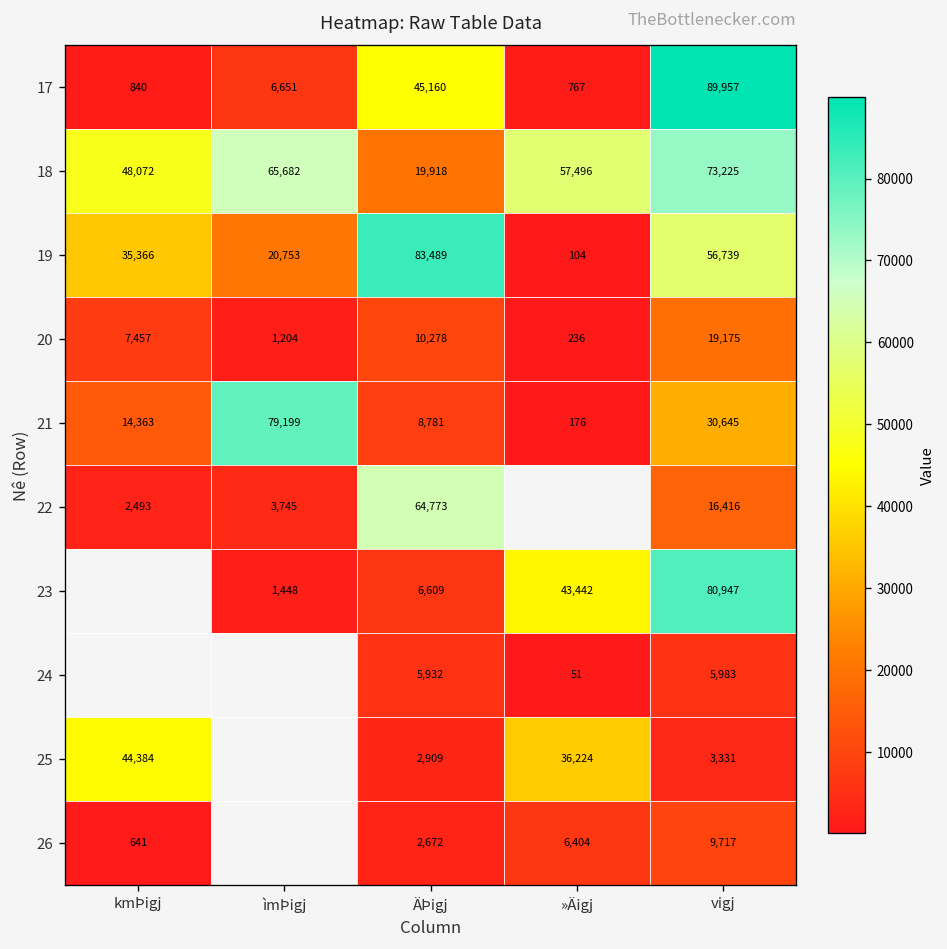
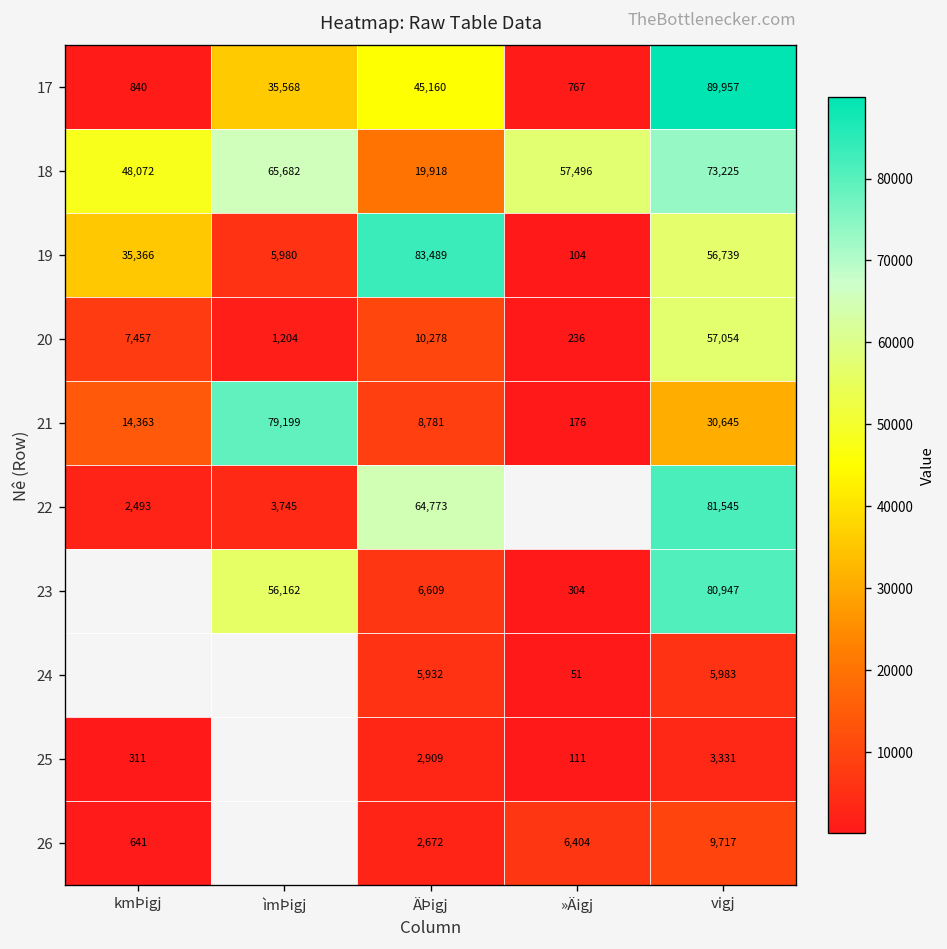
  {
    "17": {
      "kmÞigj": "840",
-     "ìmÞigj": "6,651",
+     "ìmÞigj": "35,568",
      "ÄÞigj": "45,160",
      "»Äigj": "767",
      "vigj": "89,957"
    },
    "18": {
      "kmÞigj": "48,072",
      "ìmÞigj": "65,682",
      "ÄÞigj": "19,918",
      "»Äigj": "57,496",
      "vigj": "73,225"
    },
    "19": {
      "kmÞigj": "35,366",
-     "ìmÞigj": "20,753",
+     "ìmÞigj": "5,980",
      "ÄÞigj": "83,489",
      "»Äigj": "104",
      "vigj": "56,739"
    },
    "20": {
      "kmÞigj": "7,457",
      "ìmÞigj": "1,204",
      "ÄÞigj": "10,278",
      "»Äigj": "236",
-     "vigj": "19,175"
+     "vigj": "57,054"
    },
    "21": {
      "kmÞigj": "14,363",
      "ìmÞigj": "79,199",
      "ÄÞigj": "8,781",
      "»Äigj": "176",
      "vigj": "30,645"
    },
    "22": {
      "kmÞigj": "2,493",
      "ìmÞigj": "3,745",
      "ÄÞigj": "64,773",
-     "vigj": "16,416"
+     "vigj": "81,545"
    },
    "23": {
-     "ìmÞigj": "1,448",
+     "ìmÞigj": "56,162",
      "ÄÞigj": "6,609",
-     "»Äigj": "43,442",
+     "»Äigj": "304",
      "vigj": "80,947"
    },
    "24": {
      "ÄÞigj": "5,932",
      "»Äigj": "51",
      "vigj": "5,983"
    },
    "25": {
-     "kmÞigj": "44,384",
+     "kmÞigj": "311",
      "ÄÞigj": "2,909",
-     "»Äigj": "36,224",
+     "»Äigj": "111",
      "vigj": "3,331"
    },
    "26": {
      "kmÞigj": "641",
      "ÄÞigj": "2,672",
      "»Äigj": "6,404",
      "vigj": "9,717"
    }
  }
